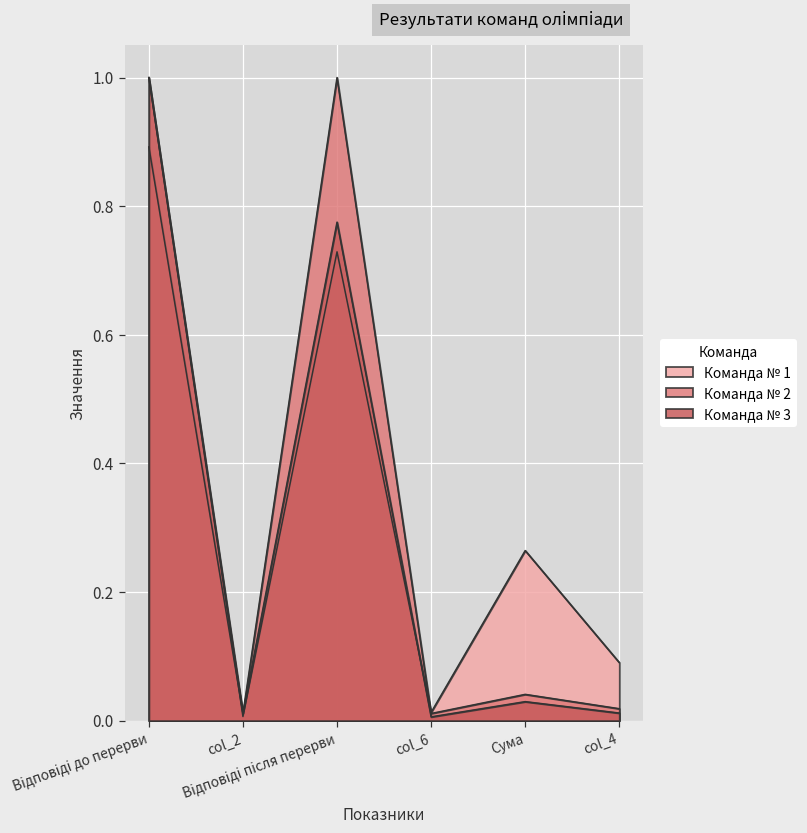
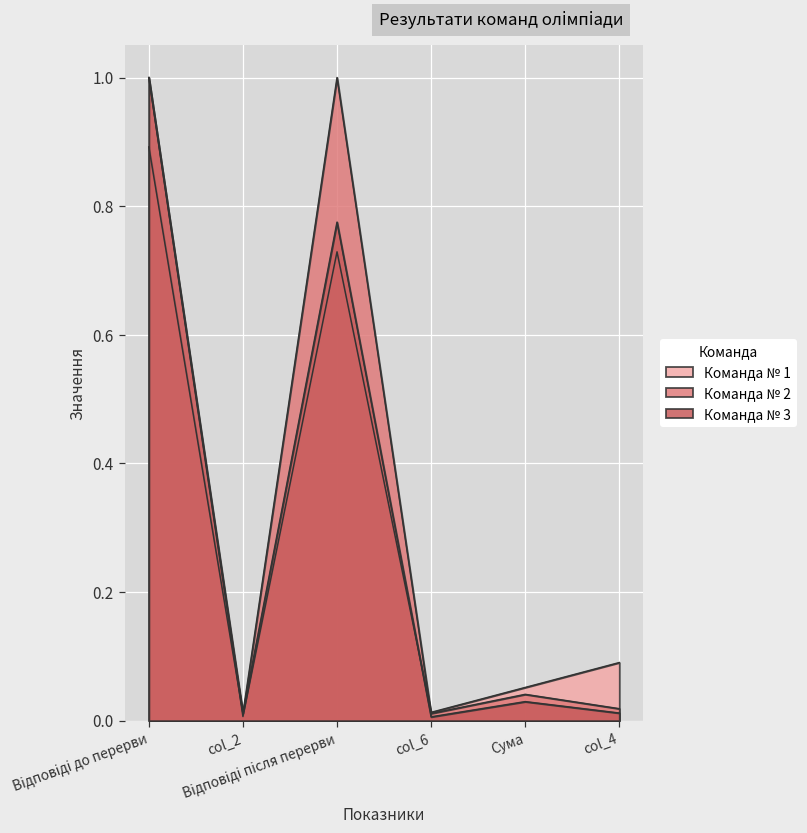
  {
    "Команда № 1": {
      "col_2": 0.01,
      "Відповіді після перерви": 0.73,
-     "Сума": 0.26,
+     "Сума": 0.05,
      "col_4": 0.09
    }
  }
